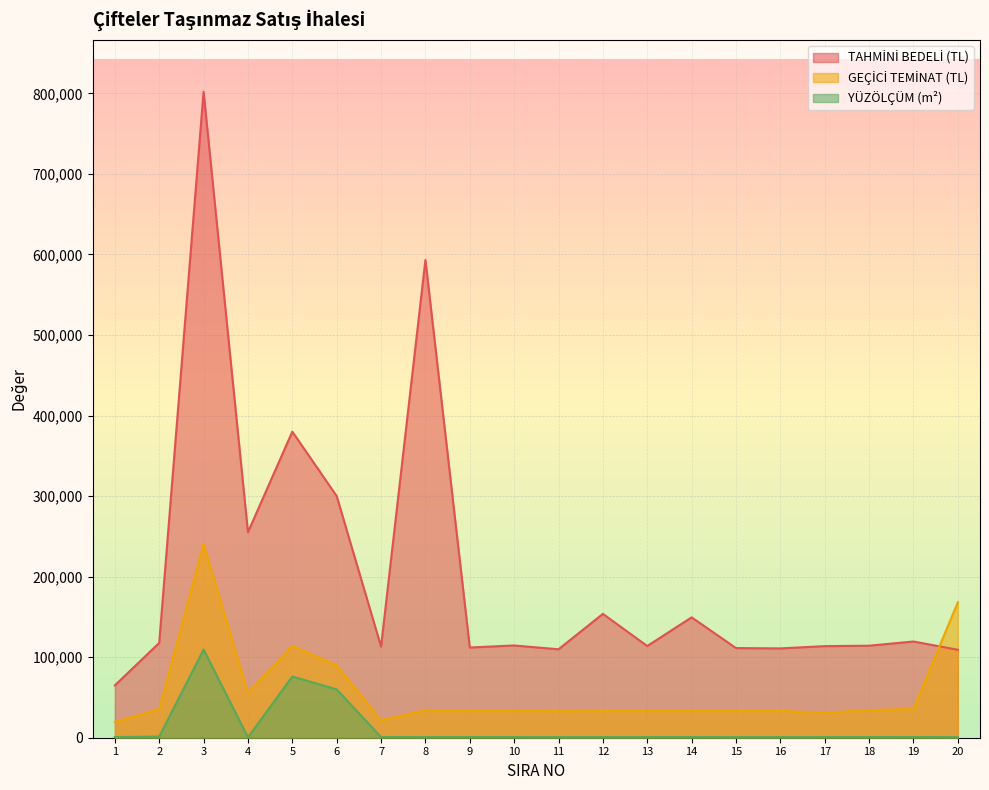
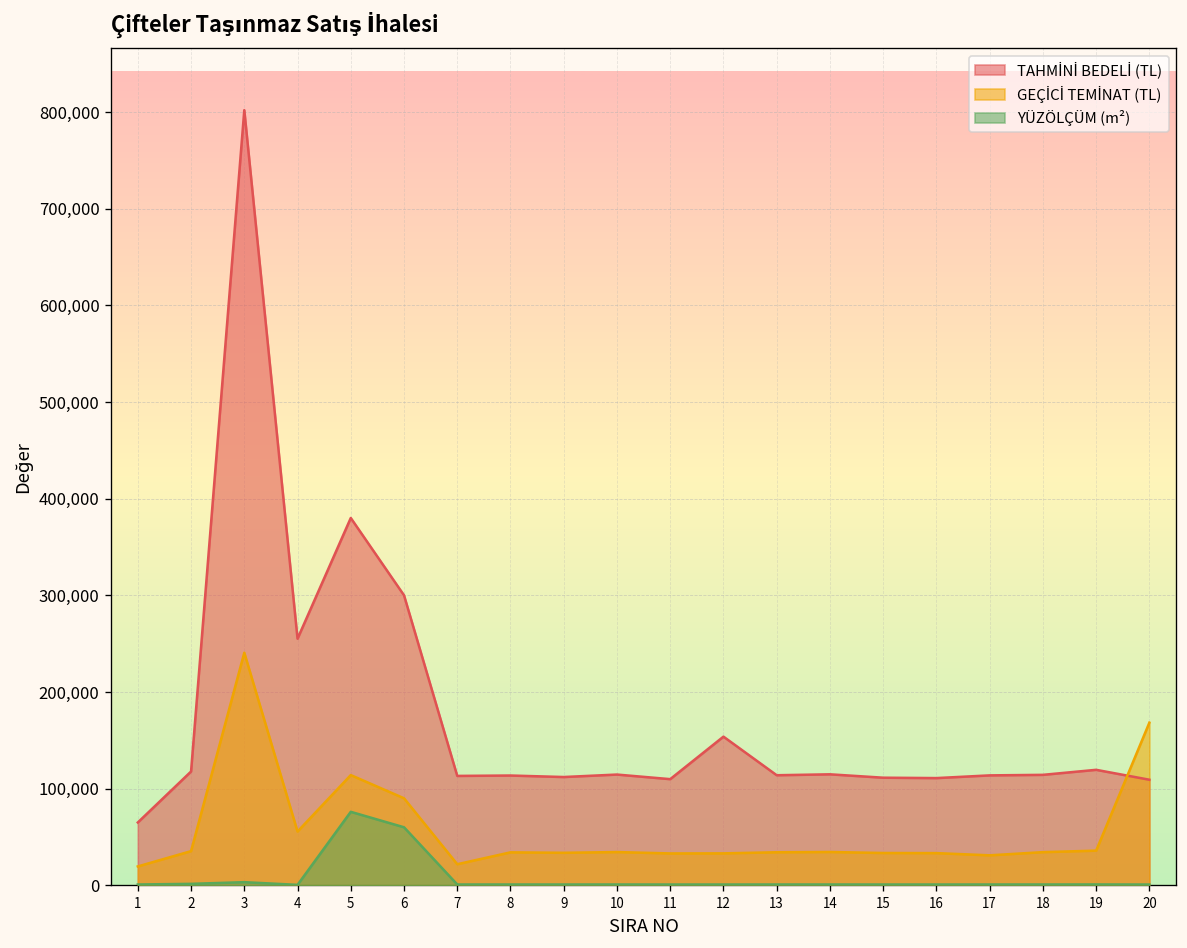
  {
    "TAHMİNİ BEDELİ (TL)": {
      "1": "60,000",
      "2": "120,000",
      "3": "800,000",
      "4": "260,000",
      "5": "380,000",
      "6": "300,000",
      "7": "110,000",
-     "8": "590,000",
+     "8": "110,000",
      "9": "110,000",
      "10": "110,000",
      "11": "110,000",
      "12": "150,000",
      "13": "110,000",
-     "14": "150,000",
+     "14": "110,000",
      "15": "110,000",
      "16": "110,000",
      "17": "110,000",
      "18": "110,000",
      "19": "120,000",
      "20": "110,000"
    },
    "GEÇİCİ TEMİNAT (TL)": {
      "1": "20,000",
      "2": "40,000",
      "3": "240,000",
      "4": "60,000",
      "5": "110,000",
      "6": "90,000",
      "7": "20,000",
      "8": "30,000",
      "9": "30,000",
      "10": "30,000",
      "11": "30,000",
      "12": "30,000",
      "13": "30,000",
      "14": "30,000",
      "15": "30,000",
      "16": "30,000",
      "17": "30,000",
      "18": "30,000",
      "19": "40,000",
      "20": "170,000"
    },
    "YÜZÖLÇÜM (m²)": {
      "1": "0",
      "2": "0",
-     "3": "110,000",
+     "3": "0",
      "4": "0",
      "5": "80,000",
      "6": "60,000",
      "7": "0",
      "8": "0",
      "9": "0",
      "10": "0",
      "11": "0",
      "12": "0",
      "13": "0",
      "14": "0",
      "15": "0",
      "16": "0",
      "17": "0",
      "18": "0",
      "19": "0",
      "20": "0"
    }
  }
